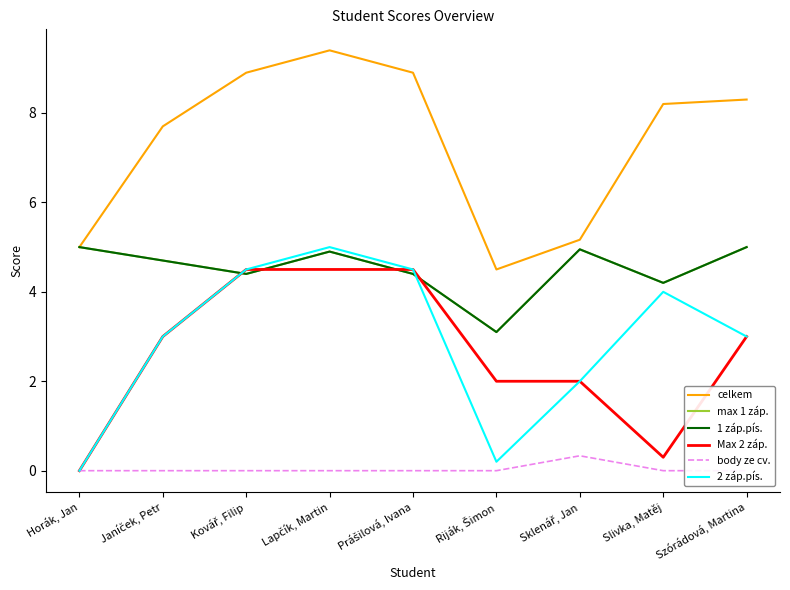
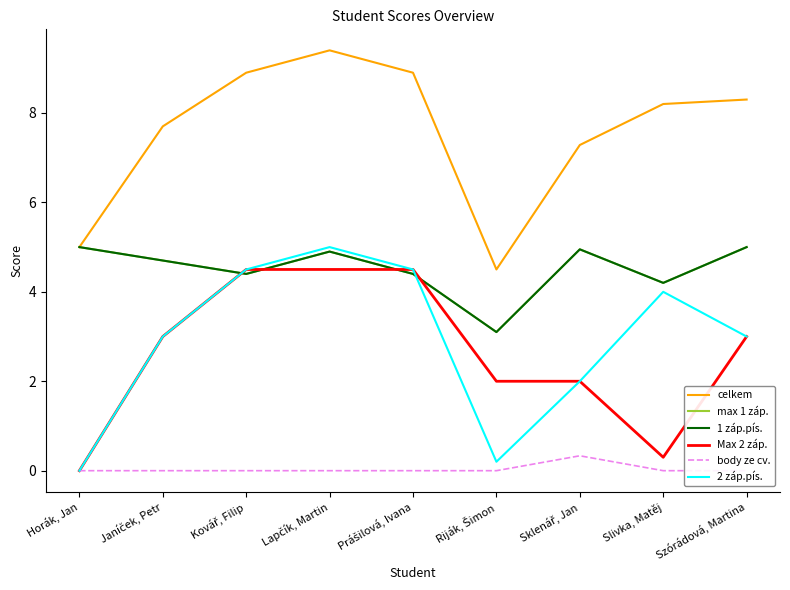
  {
    "celkem": {
      "Janíček, Petr": 7.7,
      "Kovář, Filip": 8.9,
      "Lapčík, Martin": 9.4,
      "Prášilová, Ivana": 8.9,
      "Riják, Šimon": 4.5,
-     "Sklenář, Jan": 5.2,
+     "Sklenář, Jan": 7.3,
      "Slivka, Matěj": 8.2,
      "Szórádová, Martina": 8.3
    },
    "1 záp.pís.": {
      "Janíček, Petr": 4.7,
      "Kovář, Filip": 4.4,
      "Lapčík, Martin": 4.9,
      "Prášilová, Ivana": 4.4,
      "Riják, Šimon": 3.1,
      "Sklenář, Jan": 5.0,
      "Slivka, Matěj": 4.2,
      "Szórádová, Martina": 5.0
    },
    "Max 2 záp.": {
      "Lapčík, Martin": 4.5,
      "Riják, Šimon": 2.0,
      "Slivka, Matěj": 0.3
    },
    "body ze cv.": {
      "Janíček, Petr": 0.0,
      "Kovář, Filip": 0.0,
      "Lapčík, Martin": 0.0,
      "Prášilová, Ivana": 0.0,
      "Riják, Šimon": 0.0,
      "Sklenář, Jan": 0.3,
      "Slivka, Matěj": 0.0
    },
    "2 záp.pís.": {
      "Lapčík, Martin": 5.0,
      "Riják, Šimon": 0.2,
      "Slivka, Matěj": 4.0
    }
  }
